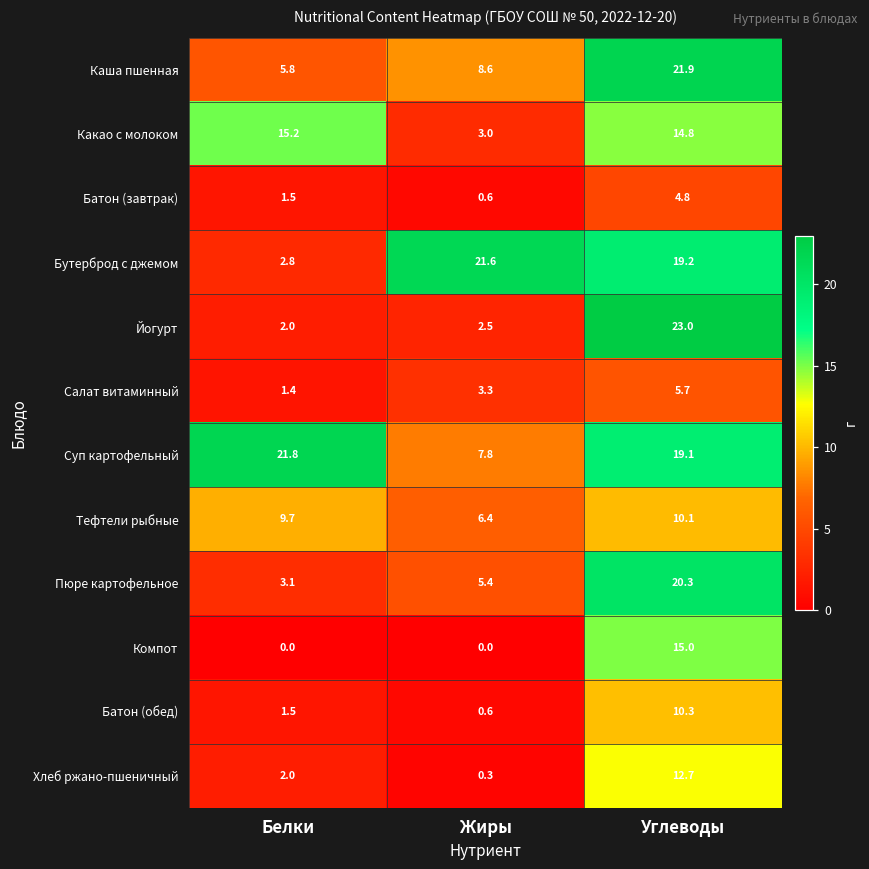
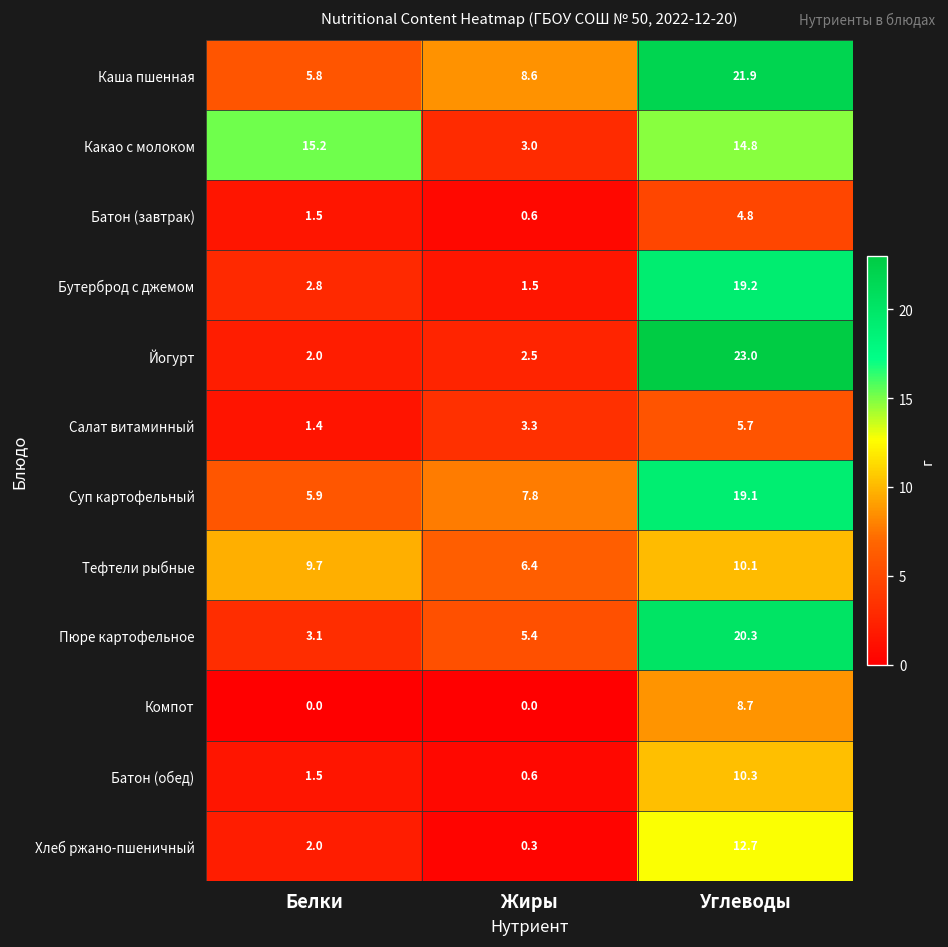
  {
    "Каша пшенная": {
      "Белки": 5.8,
      "Жиры": 8.6,
      "Углеводы": 21.9
    },
    "Какао с молоком": {
      "Белки": 15.2,
      "Жиры": 3.0,
      "Углеводы": 14.8
    },
    "Батон (завтрак)": {
      "Белки": 1.5,
      "Жиры": 0.6,
      "Углеводы": 4.8
    },
    "Бутерброд с джемом": {
      "Белки": 2.8,
-     "Жиры": 21.6,
+     "Жиры": 1.5,
      "Углеводы": 19.2
    },
    "Йогурт": {
      "Белки": 2.0,
      "Жиры": 2.5,
      "Углеводы": 23.0
    },
    "Салат витаминный": {
      "Белки": 1.4,
      "Жиры": 3.3,
      "Углеводы": 5.7
    },
    "Суп картофельный": {
-     "Белки": 21.8,
+     "Белки": 5.9,
      "Жиры": 7.8,
      "Углеводы": 19.1
    },
    "Тефтели рыбные": {
      "Белки": 9.7,
      "Жиры": 6.4,
      "Углеводы": 10.1
    },
    "Пюре картофельное": {
      "Белки": 3.1,
      "Жиры": 5.4,
      "Углеводы": 20.3
    },
    "Компот": {
      "Белки": 0.0,
      "Жиры": 0.0,
-     "Углеводы": 15.0
+     "Углеводы": 8.7
    },
    "Батон (обед)": {
      "Белки": 1.5,
      "Жиры": 0.6,
      "Углеводы": 10.3
    },
    "Хлеб ржано-пшеничный": {
      "Белки": 2.0,
      "Жиры": 0.3,
      "Углеводы": 12.7
    }
  }
